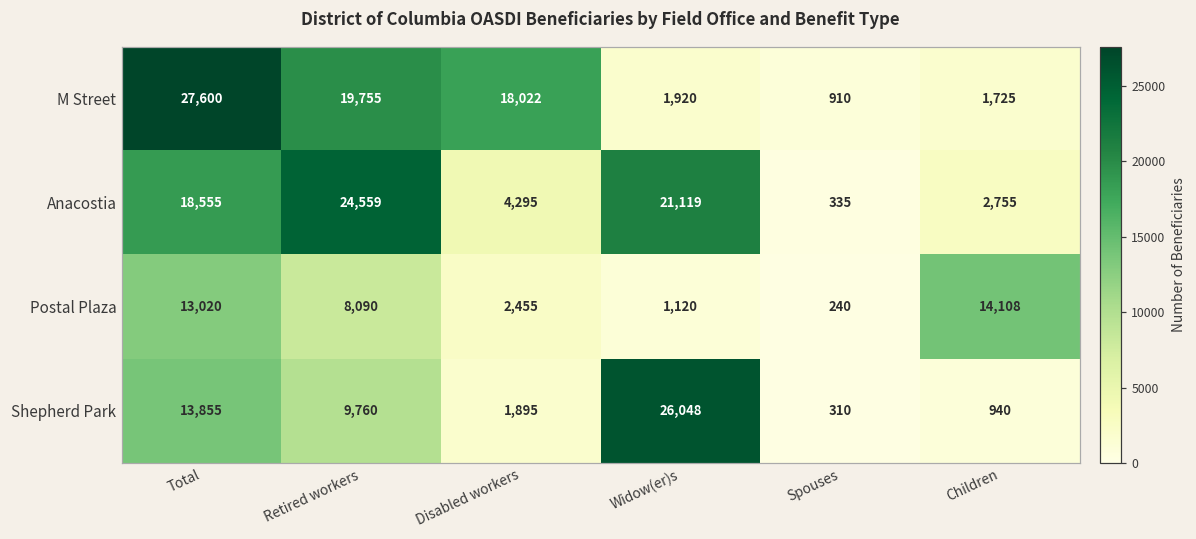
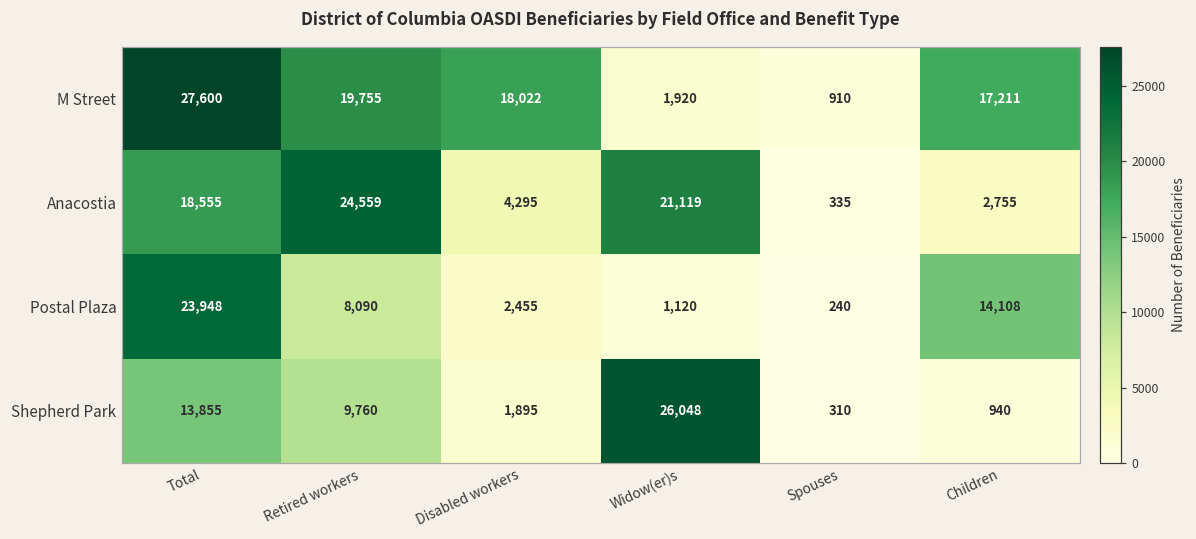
  {
    "M Street": {
      "Total": "27,600",
      "Retired workers": "19,755",
      "Disabled workers": "18,022",
      "Widow(er)s": "1,920",
      "Spouses": "910",
-     "Children": "1,725"
+     "Children": "17,211"
    },
    "Anacostia": {
      "Total": "18,555",
      "Retired workers": "24,559",
      "Disabled workers": "4,295",
      "Widow(er)s": "21,119",
      "Spouses": "335",
      "Children": "2,755"
    },
    "Postal Plaza": {
-     "Total": "13,020",
+     "Total": "23,948",
      "Retired workers": "8,090",
      "Disabled workers": "2,455",
      "Widow(er)s": "1,120",
      "Spouses": "240",
      "Children": "14,108"
    },
    "Shepherd Park": {
      "Total": "13,855",
      "Retired workers": "9,760",
      "Disabled workers": "1,895",
      "Widow(er)s": "26,048",
      "Spouses": "310",
      "Children": "940"
    }
  }
